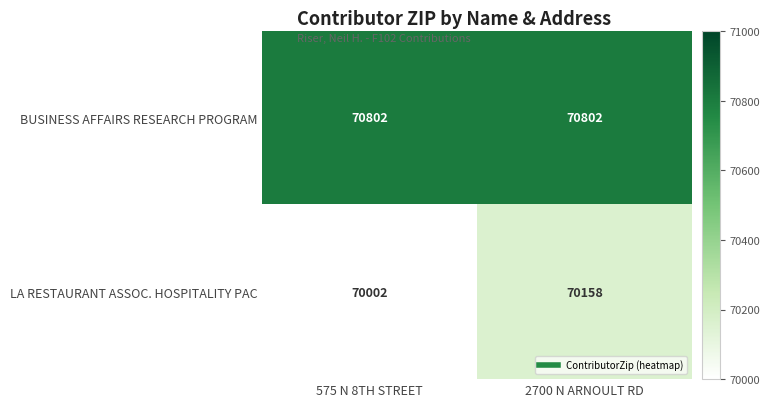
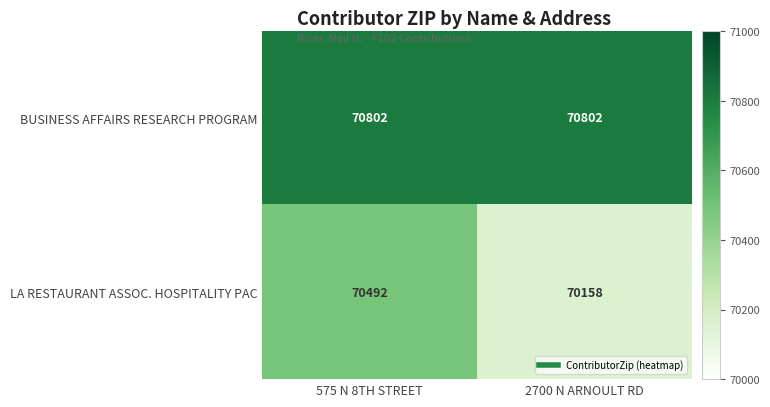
  {
    "BUSINESS AFFAIRS RESEARCH PROGRAM": {
      "575 N 8TH STREET": 70802,
      "2700 N ARNOULT RD": 70802
    },
    "LA RESTAURANT ASSOC. HOSPITALITY PAC": {
-     "575 N 8TH STREET": 70002,
+     "575 N 8TH STREET": 70492,
      "2700 N ARNOULT RD": 70158
    }
  }
